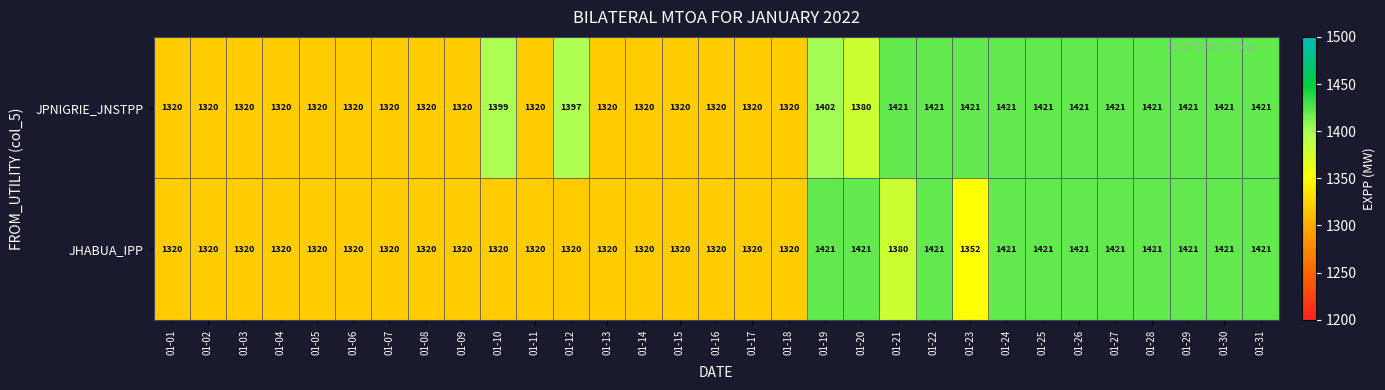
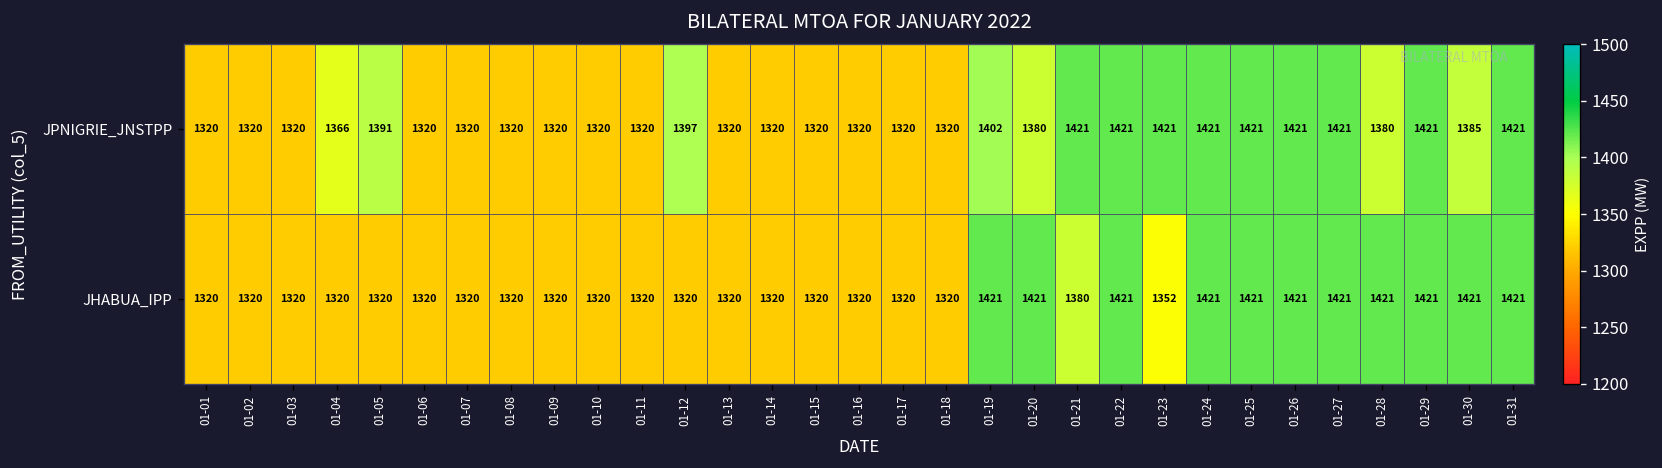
  {
    "JPNIGRIE_JNSTPP": {
      "01-01": 1320,
      "01-02": 1320,
      "01-03": 1320,
-     "01-04": 1320,
-     "01-05": 1320,
+     "01-04": 1366,
+     "01-05": 1391,
      "01-06": 1320,
      "01-07": 1320,
      "01-08": 1320,
      "01-09": 1320,
-     "01-10": 1399,
+     "01-10": 1320,
      "01-11": 1320,
      "01-12": 1397,
      "01-13": 1320,
      "01-14": 1320,
      "01-15": 1320,
      "01-16": 1320,
      "01-17": 1320,
      "01-18": 1320,
      "01-19": 1402,
      "01-20": 1380,
      "01-21": 1421,
      "01-22": 1421,
      "01-23": 1421,
      "01-24": 1421,
      "01-25": 1421,
      "01-26": 1421,
      "01-27": 1421,
-     "01-28": 1421,
+     "01-28": 1380,
      "01-29": 1421,
-     "01-30": 1421,
+     "01-30": 1385,
      "01-31": 1421
    },
    "JHABUA_IPP": {
      "01-01": 1320,
      "01-02": 1320,
      "01-03": 1320,
      "01-04": 1320,
      "01-05": 1320,
      "01-06": 1320,
      "01-07": 1320,
      "01-08": 1320,
      "01-09": 1320,
      "01-10": 1320,
      "01-11": 1320,
      "01-12": 1320,
      "01-13": 1320,
      "01-14": 1320,
      "01-15": 1320,
      "01-16": 1320,
      "01-17": 1320,
      "01-18": 1320,
      "01-19": 1421,
      "01-20": 1421,
      "01-21": 1380,
      "01-22": 1421,
      "01-23": 1352,
      "01-24": 1421,
      "01-25": 1421,
      "01-26": 1421,
      "01-27": 1421,
      "01-28": 1421,
      "01-29": 1421,
      "01-30": 1421,
      "01-31": 1421
    }
  }
